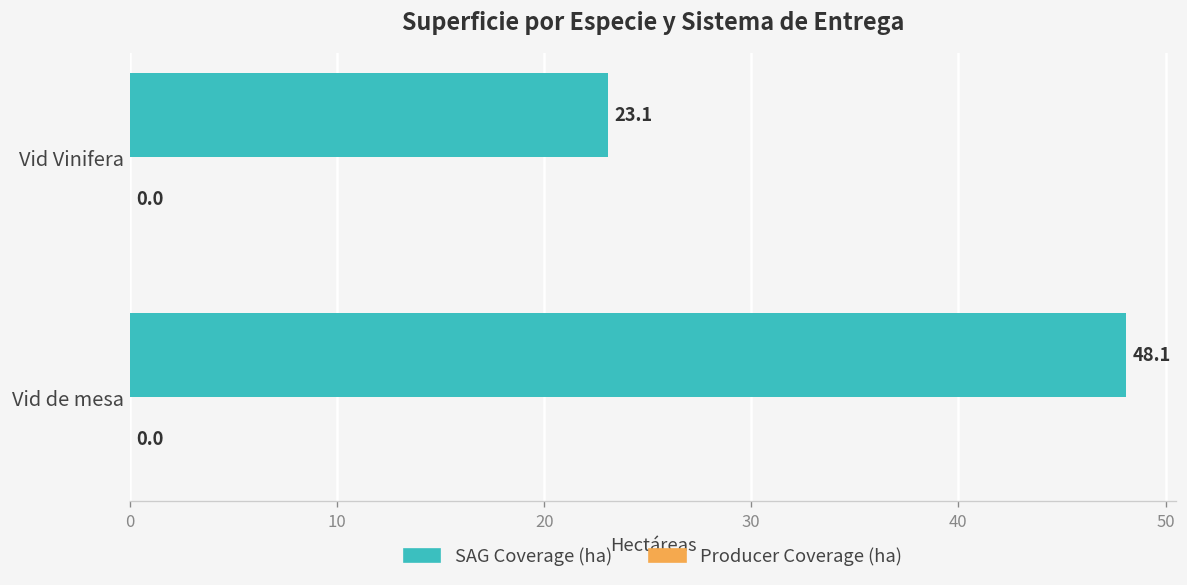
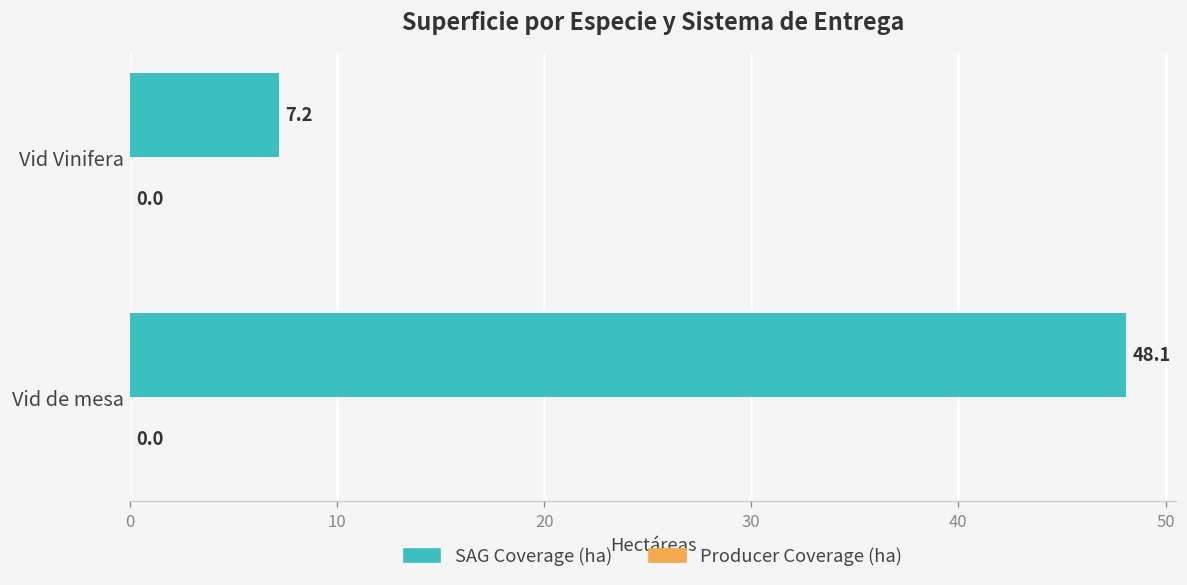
  {
    "SAG Coverage (ha)": {
-     "Vid Vinifera": 23.1,
+     "Vid Vinifera": 7.2,
      "Vid de mesa": 48.1
    },
    "Producer Coverage (ha)": {
      "Vid Vinifera": 0.0,
      "Vid de mesa": 0.0
    }
  }
